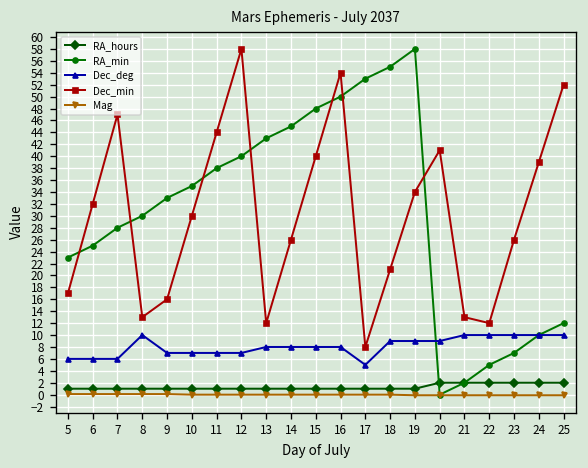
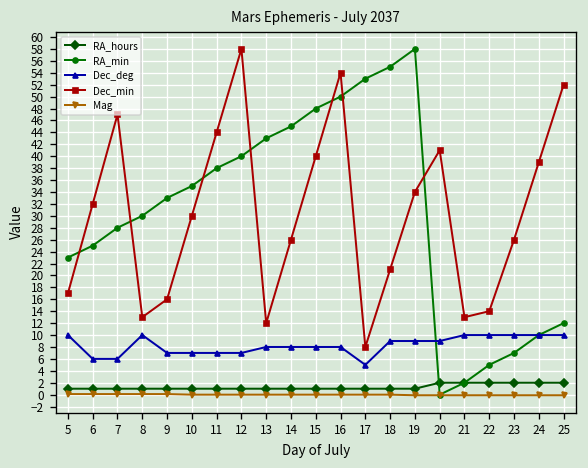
  {
    "Dec_deg": {
-     "5": 6,
+     "5": 10,
      "6": 6,
      "7": 6,
      "8": 10,
      "9": 7,
      "10": 7,
      "11": 7,
      "12": 7,
      "13": 8,
      "14": 8,
      "15": 8,
      "16": 8,
      "17": 5,
      "18": 9,
      "19": 9,
      "20": 9,
      "21": 10,
      "22": 10,
      "23": 10,
      "25": 10
    },
    "Dec_min": {
      "5": 17,
      "6": 32,
      "8": 13,
      "9": 16,
      "10": 30,
      "11": 44,
      "12": 58,
      "13": 12,
      "14": 26,
      "15": 40,
      "16": 54,
      "17": 8,
      "18": 21,
      "19": 34,
      "20": 41,
      "21": 13,
-     "22": 12,
+     "22": 14,
      "23": 26,
      "24": 39,
      "25": 52
    },
    "Mag": {
      "5": 0,
      "6": 0,
      "7": 0,
      "8": 0,
      "9": 0,
      "10": 0,
      "11": 0,
      "12": 0,
      "13": 0,
      "14": 0,
      "15": 0,
      "16": 0,
      "17": 0,
      "18": 0,
      "19": 0,
      "21": 0,
      "22": 0,
      "23": 0,
      "24": 0,
      "25": 0
    }
  }
